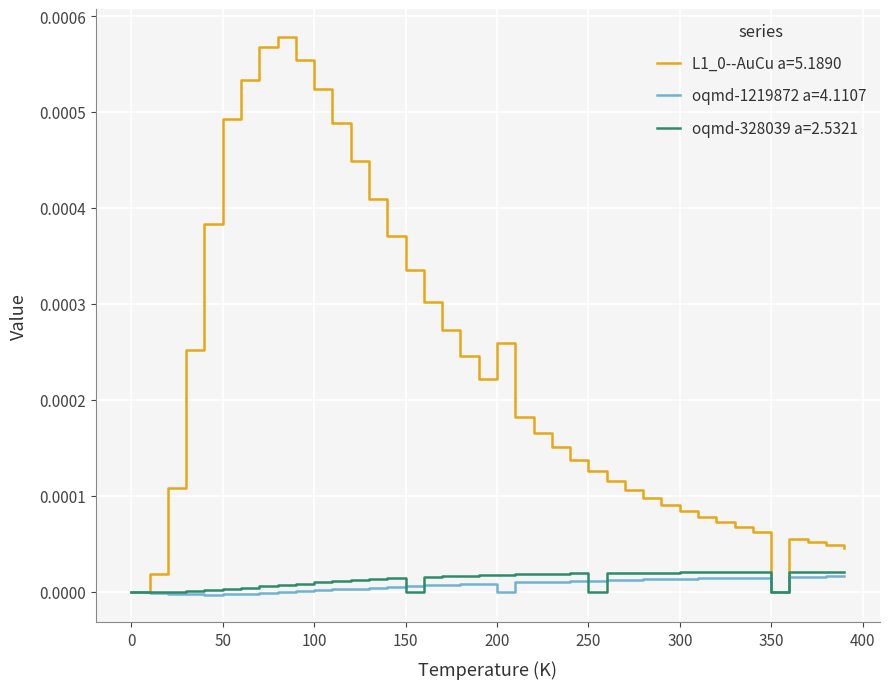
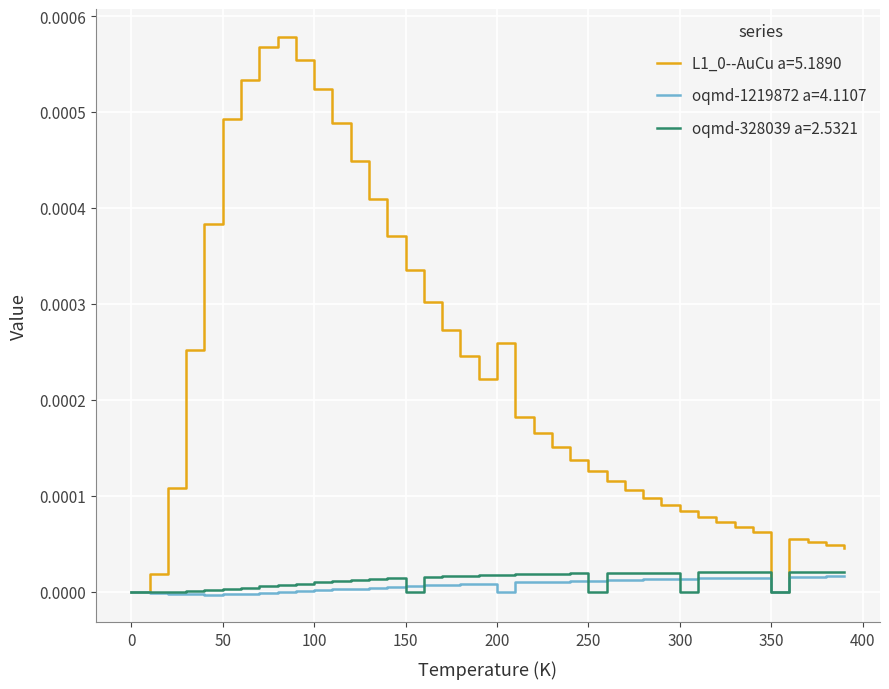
  {
    "L1_0--AuCu a=5.1890": {
      "50": 0.00049,
      "100": 0.00052,
      "150": 0.00034,
      "200": 0.00026,
      "250": 0.00013,
      "300": 0.00008
    },
    "oqmd-1219872 a=4.1107": {
      "50": 0.00000,
      "100": 0.00000,
      "150": 0.00001,
      "200": 0.00000,
      "250": 0.00001,
      "300": 0.00001
    },
    "oqmd-328039 a=2.5321": {
      "50": 0.00000,
      "100": 0.00001,
      "150": 0.00000,
      "200": 0.00002,
      "250": 0.00000,
-     "300": 0.00002
+     "300": 0.00000
    }
  }
